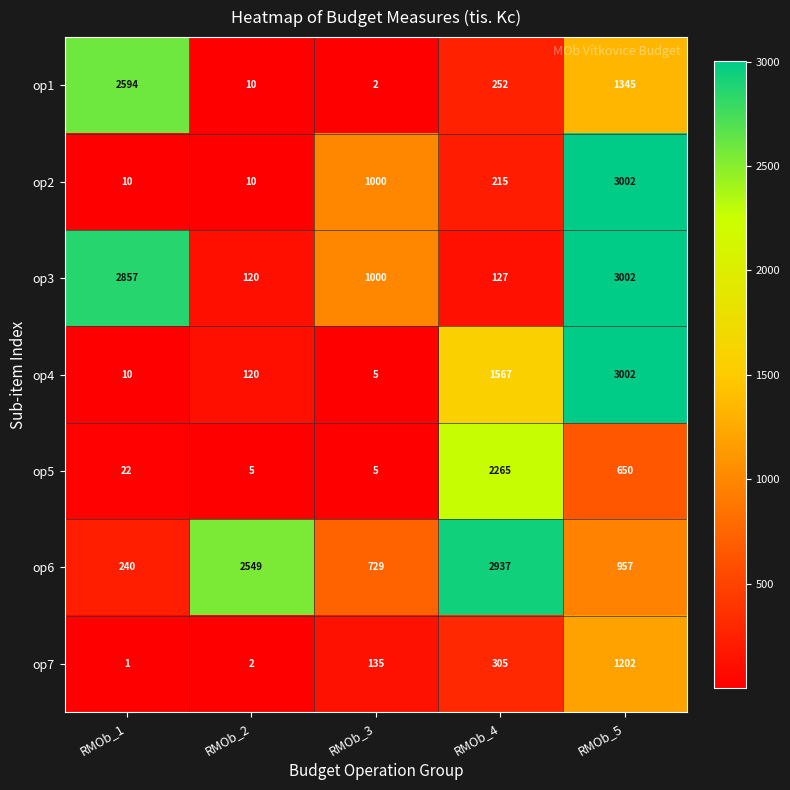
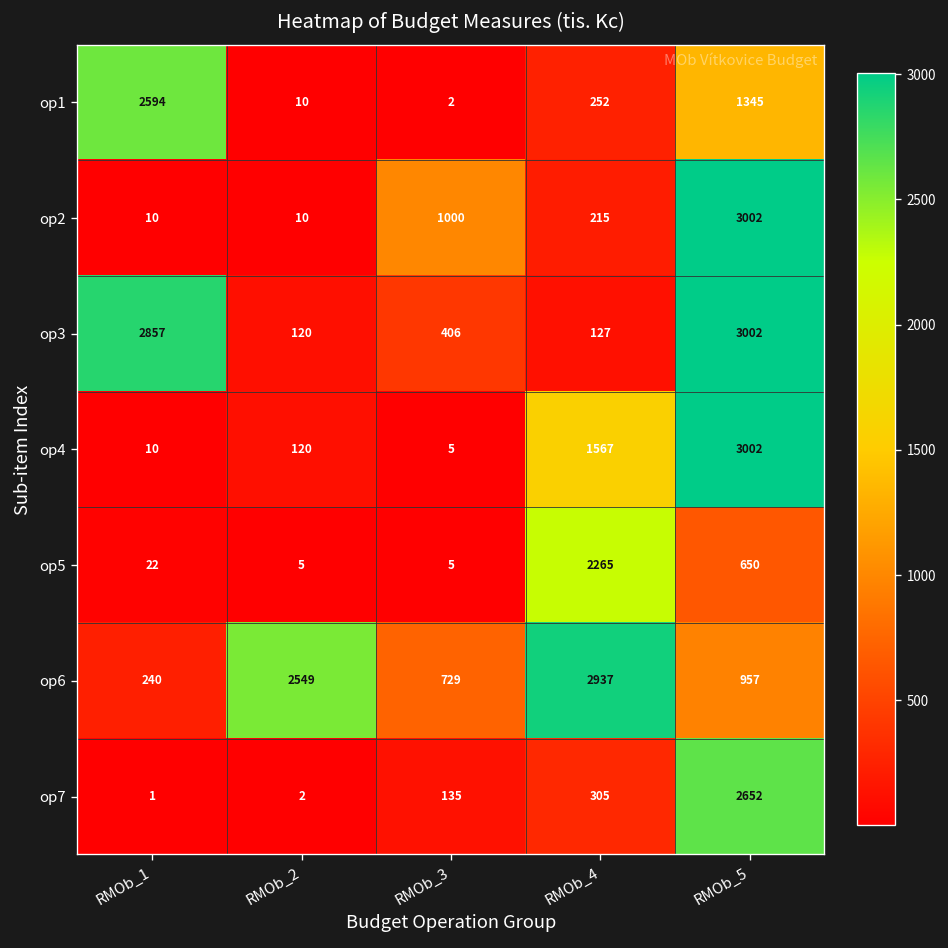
  {
    "op1": {
      "RMOb_1": 2594,
      "RMOb_2": 10,
      "RMOb_3": 2,
      "RMOb_4": 252
    },
    "op2": {
      "RMOb_1": 10,
      "RMOb_2": 10,
      "RMOb_3": 1000,
      "RMOb_4": 215,
      "RMOb_5": 3002
    },
    "op3": {
      "RMOb_1": 2857,
      "RMOb_2": 120,
-     "RMOb_3": 1000,
+     "RMOb_3": 406,
      "RMOb_4": 127,
      "RMOb_5": 3002
    },
    "op4": {
      "RMOb_1": 10,
      "RMOb_2": 120,
      "RMOb_3": 5,
      "RMOb_4": 1567,
      "RMOb_5": 3002
    },
    "op5": {
      "RMOb_1": 22,
      "RMOb_2": 5,
      "RMOb_3": 5,
      "RMOb_4": 2265,
      "RMOb_5": 650
    },
    "op6": {
      "RMOb_1": 240,
      "RMOb_2": 2549,
      "RMOb_3": 729,
      "RMOb_4": 2937,
      "RMOb_5": 957
    },
    "op7": {
      "RMOb_1": 1,
      "RMOb_2": 2,
      "RMOb_3": 135,
      "RMOb_4": 305,
-     "RMOb_5": 1202
+     "RMOb_5": 2652
    }
  }
